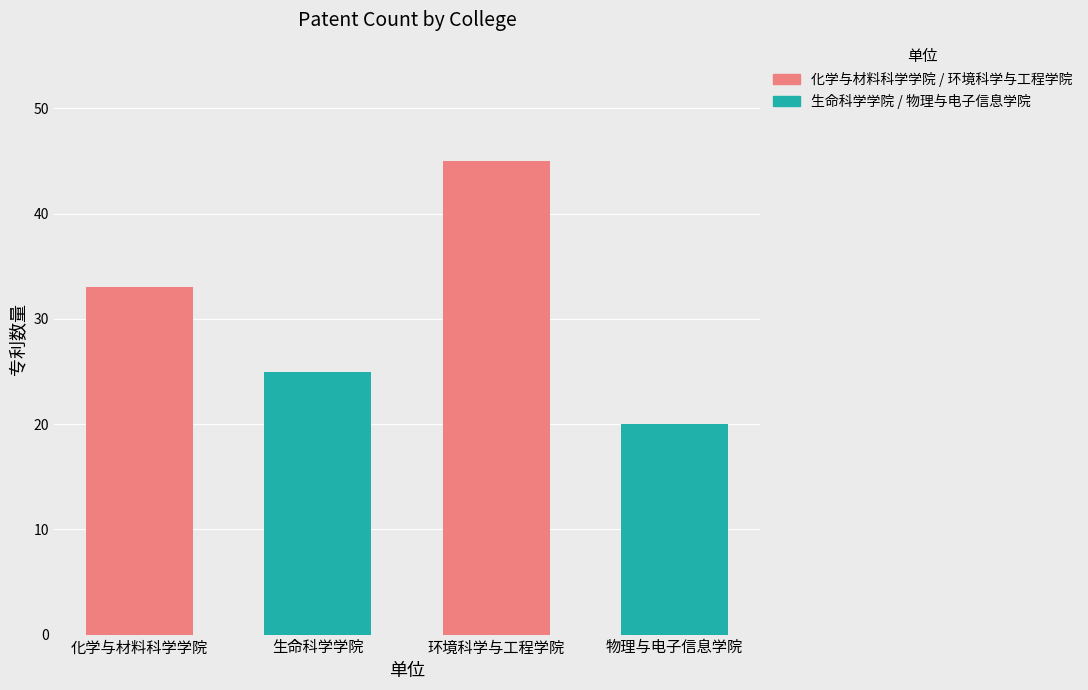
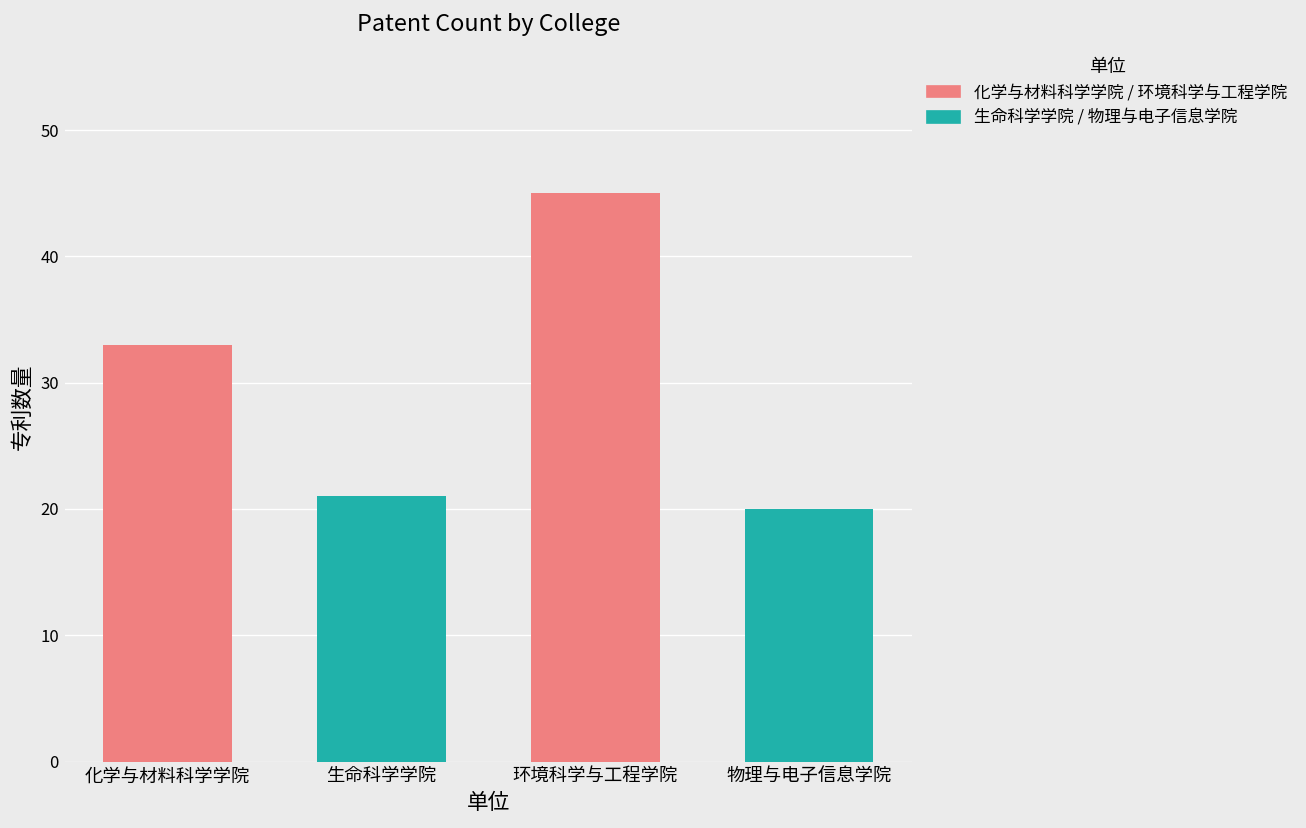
  {
    "化学与材料科学学院": 33,
-   "生命科学学院": 25,
+   "生命科学学院": 21,
    "环境科学与工程学院": 45,
    "物理与电子信息学院": 20
  }
